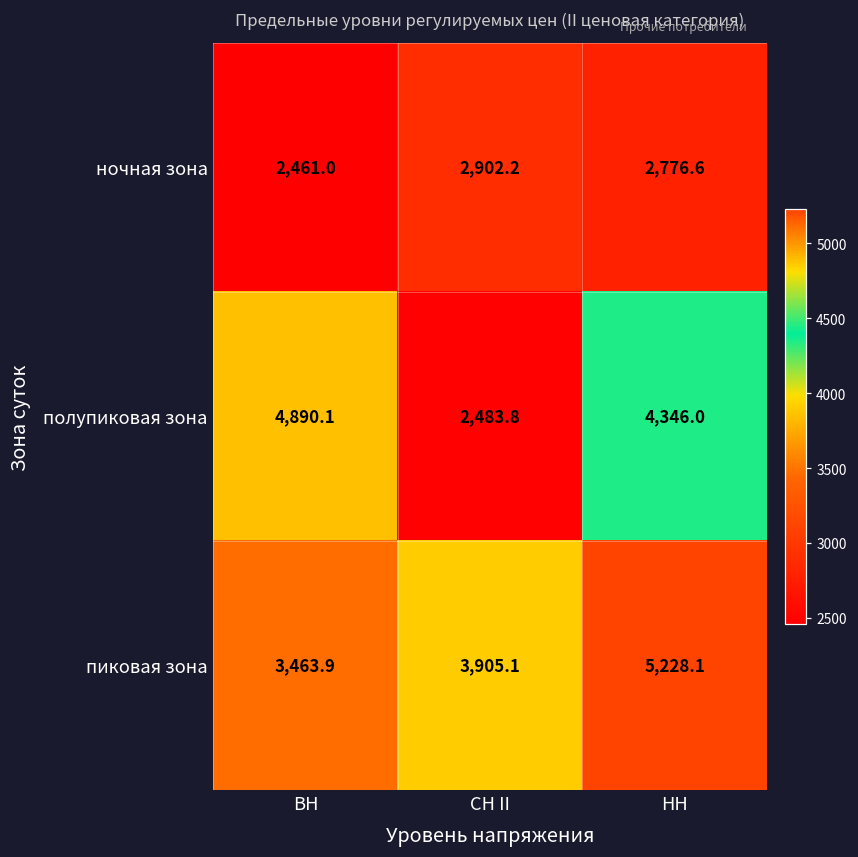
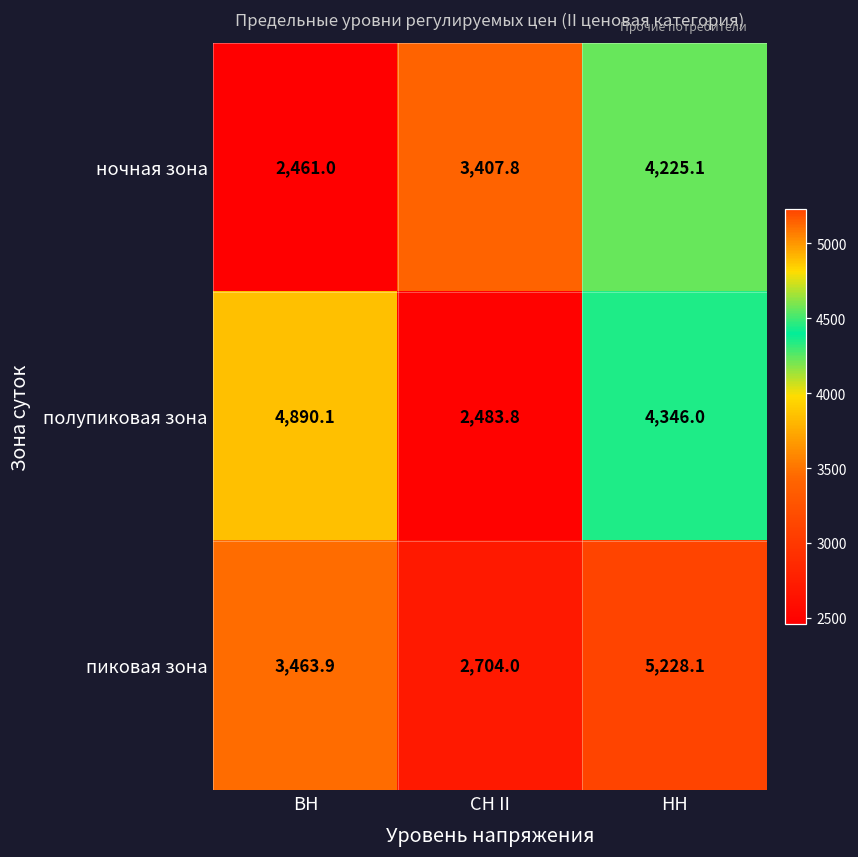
  {
    "ночная зона": {
      "ВН": "2,461.0",
-     "СН II": "2,902.2",
-     "НН": "2,776.6"
+     "СН II": "3,407.8",
+     "НН": "4,225.1"
    },
    "полупиковая зона": {
      "ВН": "4,890.1",
      "СН II": "2,483.8",
      "НН": "4,346.0"
    },
    "пиковая зона": {
      "ВН": "3,463.9",
-     "СН II": "3,905.1",
+     "СН II": "2,704.0",
      "НН": "5,228.1"
    }
  }
